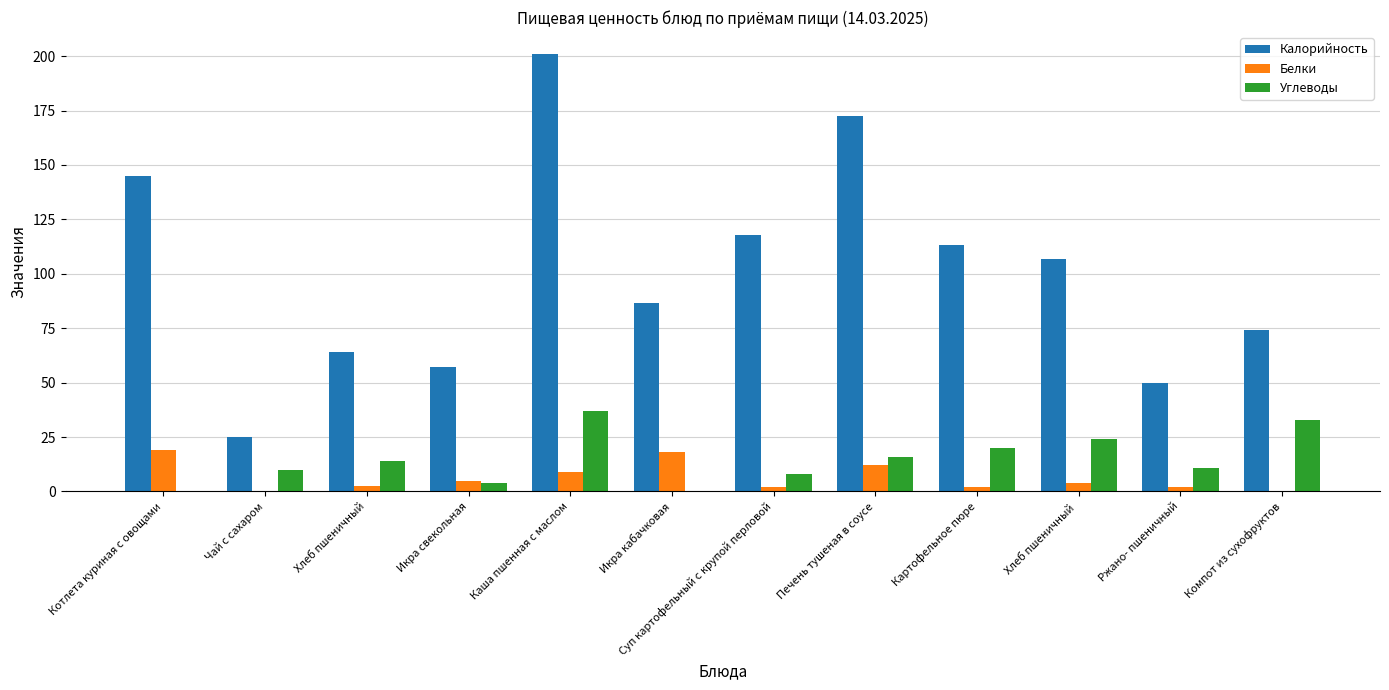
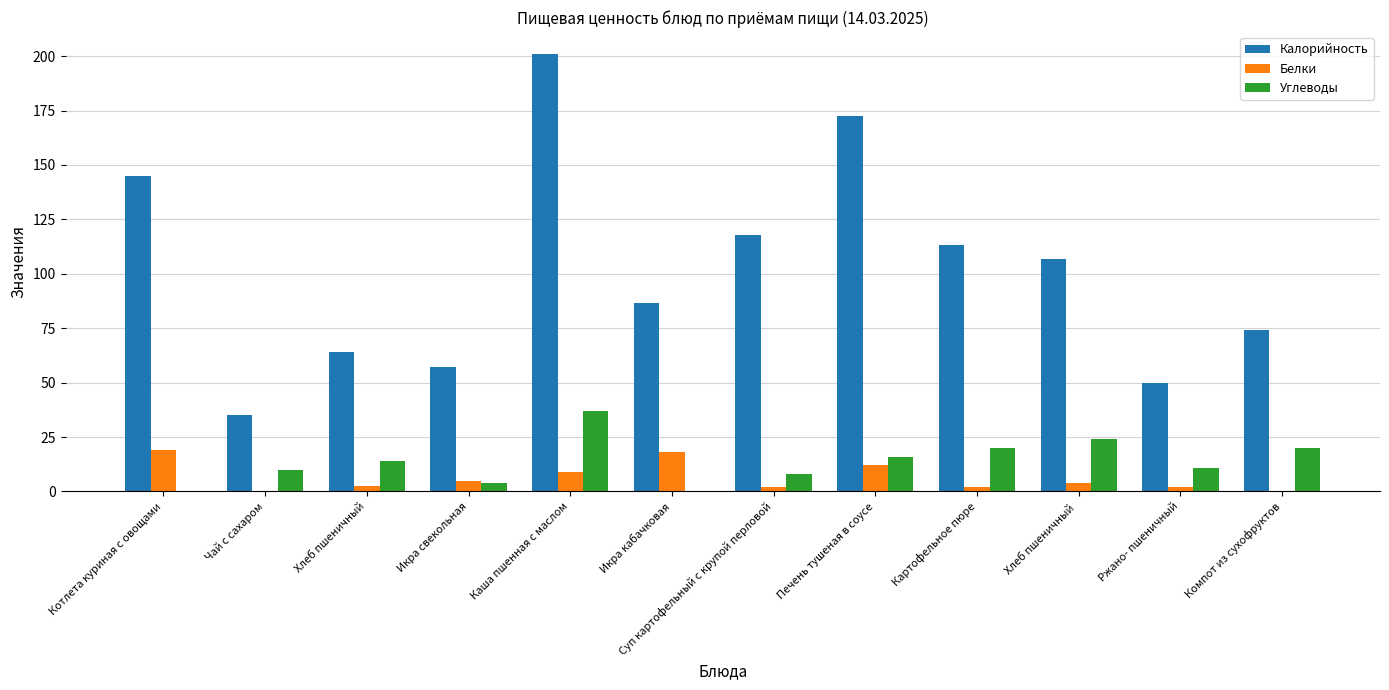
  {
    "Калорийность": {
      "Котлета куриная с овощами": 145,
-     "Чай с сахаром": 25,
+     "Чай с сахаром": 35,
      "Икра свекольная": 57,
      "Каша пшенная с маслом": 201,
      "Икра кабачковая": 86,
      "Суп картофельный с крупой перловой": 118,
      "Печень тушеная в соусе": 172,
      "Картофельное пюре": 113,
      "Ржано- пшеничный": 50,
      "Компот из сухофруктов": 74
    },
    "Белки": {
      "Котлета куриная с овощами": 19,
      "Чай с сахаром": 0,
      "Икра свекольная": 5,
      "Каша пшенная с маслом": 9,
      "Икра кабачковая": 18,
      "Суп картофельный с крупой перловой": 2,
      "Печень тушеная в соусе": 12,
      "Картофельное пюре": 2,
      "Ржано- пшеничный": 2
    },
    "Углеводы": {
      "Котлета куриная с овощами": 0,
      "Чай с сахаром": 10,
      "Икра свекольная": 4,
      "Каша пшенная с маслом": 37,
      "Икра кабачковая": 0,
      "Суп картофельный с крупой перловой": 8,
      "Печень тушеная в соусе": 16,
      "Картофельное пюре": 20,
      "Ржано- пшеничный": 11,
-     "Компот из сухофруктов": 33
+     "Компот из сухофруктов": 20
    }
  }
